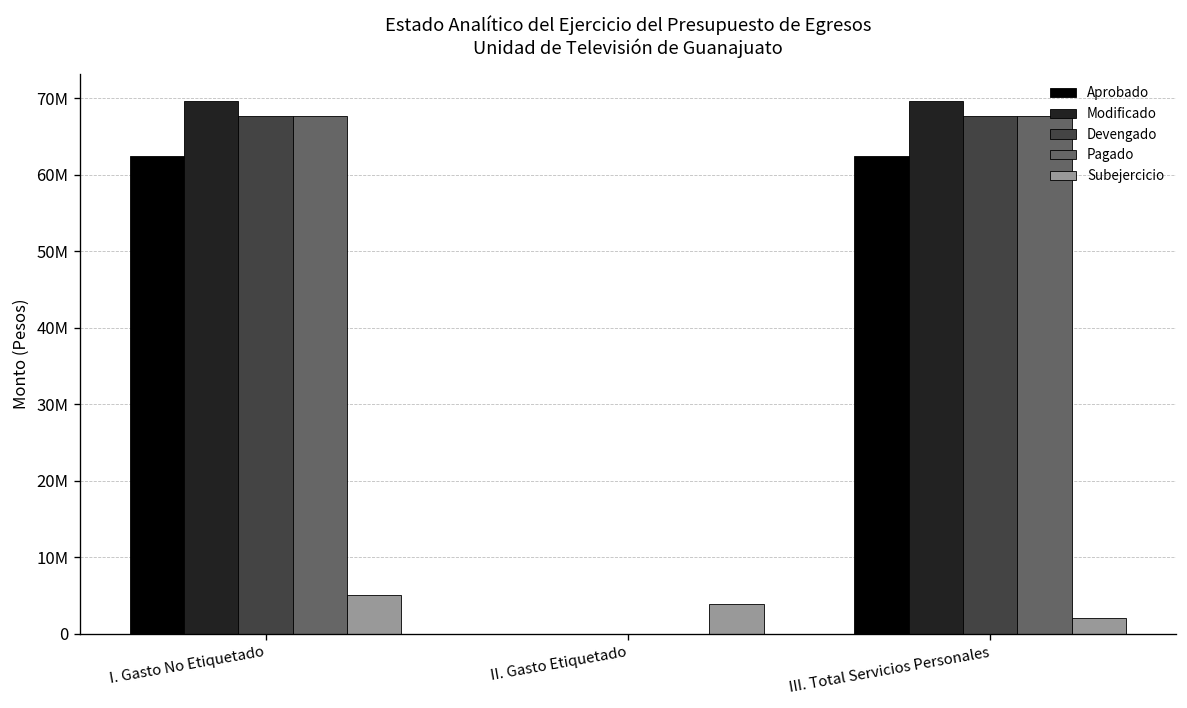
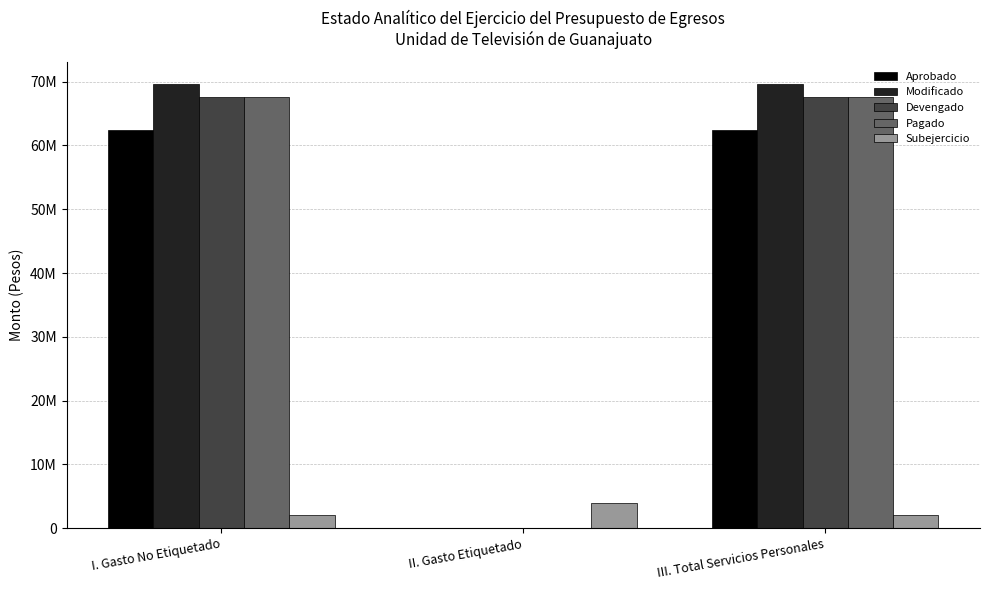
  {
    "Subejercicio": {
-     "I. Gasto No Etiquetado": 5000000,
+     "I. Gasto No Etiquetado": 2000000,
      "II. Gasto Etiquetado": 4000000,
      "III. Total Servicios Personales": 2000000
    }
  }
